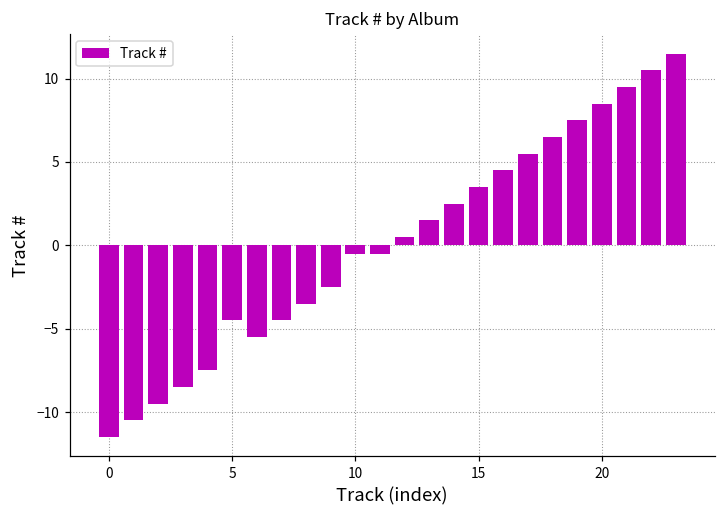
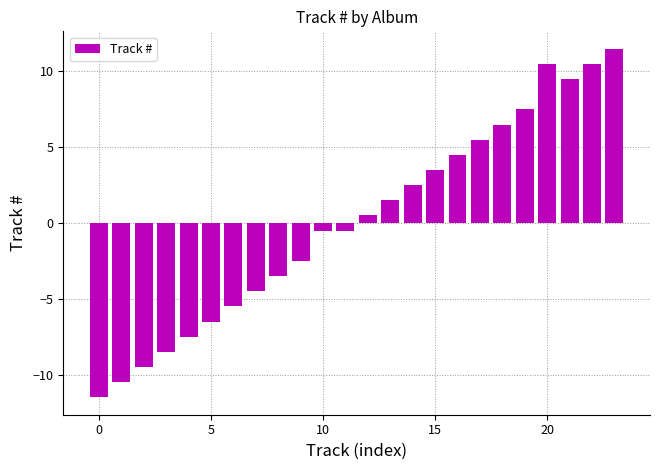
  {
    "0": -11.5,
-   "5": -4.5,
+   "5": -6.5,
    "10": -0.5,
    "15": 3.5,
-   "20": 8.5
+   "20": 10.5
  }
